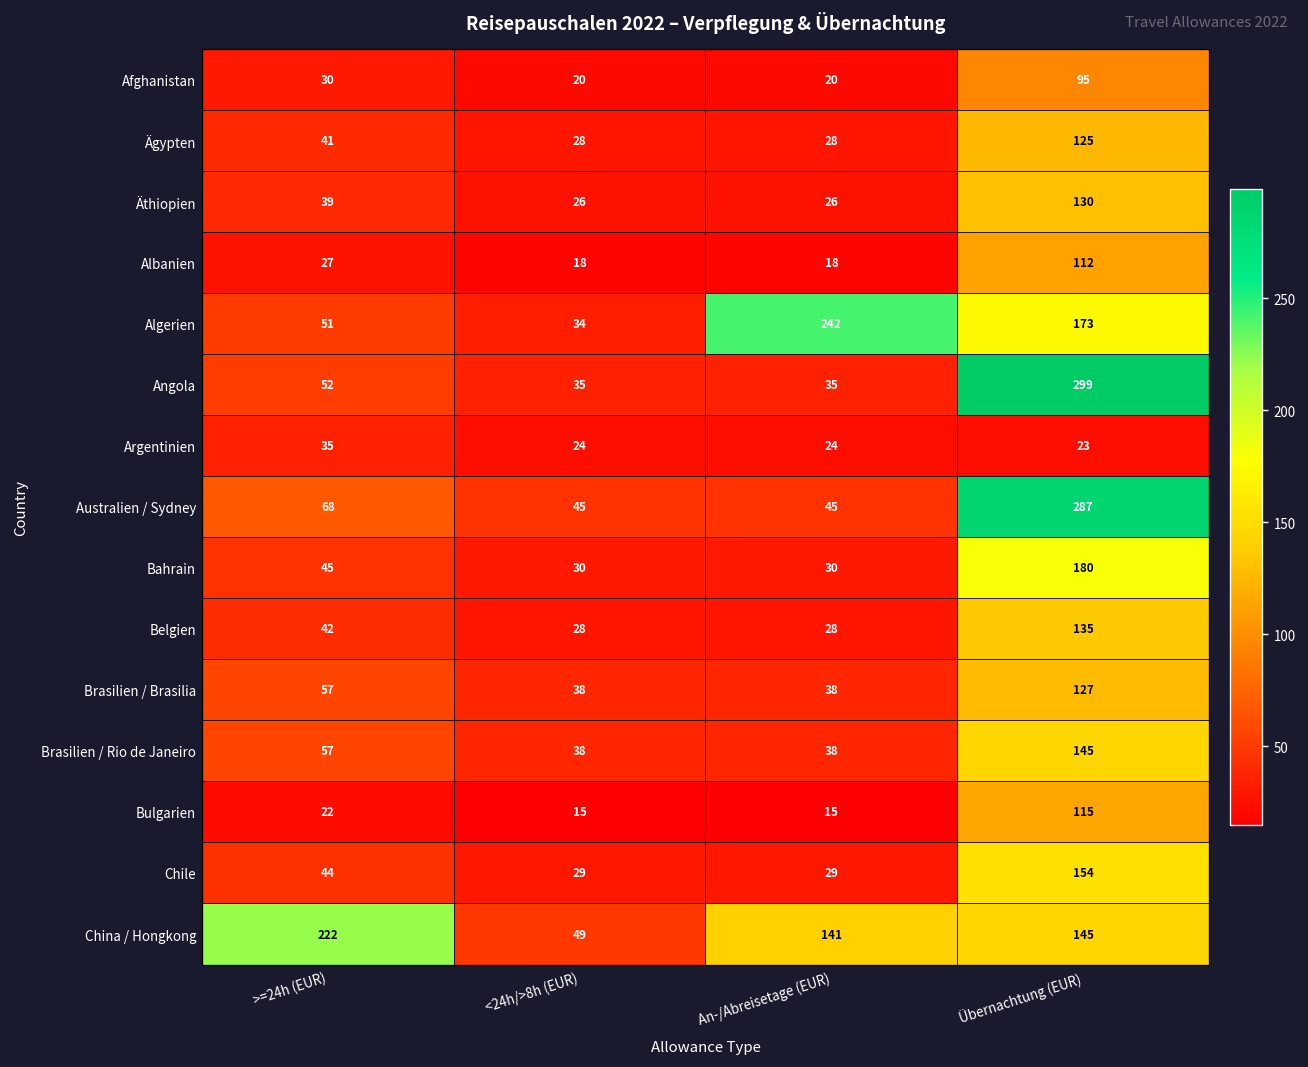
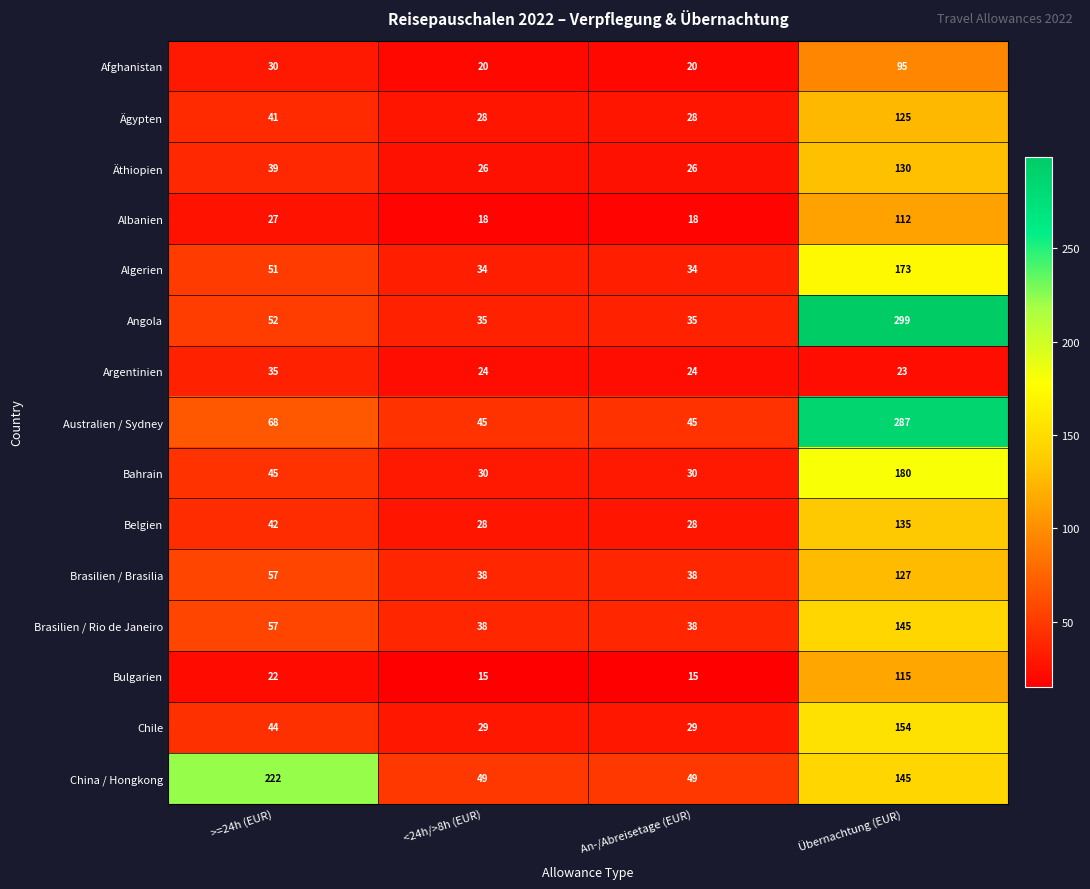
  {
    "Afghanistan": {
      ">=24h (EUR)": 30,
      "<24h/>8h (EUR)": 20,
      "An-/Abreisetage (EUR)": 20,
      "Übernachtung (EUR)": 95
    },
    "Ägypten": {
      ">=24h (EUR)": 41,
      "<24h/>8h (EUR)": 28,
      "An-/Abreisetage (EUR)": 28,
      "Übernachtung (EUR)": 125
    },
    "Äthiopien": {
      ">=24h (EUR)": 39,
      "<24h/>8h (EUR)": 26,
      "An-/Abreisetage (EUR)": 26,
      "Übernachtung (EUR)": 130
    },
    "Albanien": {
      ">=24h (EUR)": 27,
      "<24h/>8h (EUR)": 18,
      "An-/Abreisetage (EUR)": 18,
      "Übernachtung (EUR)": 112
    },
    "Algerien": {
      ">=24h (EUR)": 51,
      "<24h/>8h (EUR)": 34,
-     "An-/Abreisetage (EUR)": 242,
+     "An-/Abreisetage (EUR)": 34,
      "Übernachtung (EUR)": 173
    },
    "Angola": {
      ">=24h (EUR)": 52,
      "<24h/>8h (EUR)": 35,
      "An-/Abreisetage (EUR)": 35,
      "Übernachtung (EUR)": 299
    },
    "Argentinien": {
      ">=24h (EUR)": 35,
      "<24h/>8h (EUR)": 24,
      "An-/Abreisetage (EUR)": 24,
      "Übernachtung (EUR)": 23
    },
    "Australien / Sydney": {
      ">=24h (EUR)": 68,
      "<24h/>8h (EUR)": 45,
      "An-/Abreisetage (EUR)": 45,
      "Übernachtung (EUR)": 287
    },
    "Bahrain": {
      ">=24h (EUR)": 45,
      "<24h/>8h (EUR)": 30,
      "An-/Abreisetage (EUR)": 30,
      "Übernachtung (EUR)": 180
    },
    "Belgien": {
      ">=24h (EUR)": 42,
      "<24h/>8h (EUR)": 28,
      "An-/Abreisetage (EUR)": 28,
      "Übernachtung (EUR)": 135
    },
    "Brasilien / Brasilia": {
      ">=24h (EUR)": 57,
      "<24h/>8h (EUR)": 38,
      "An-/Abreisetage (EUR)": 38,
      "Übernachtung (EUR)": 127
    },
    "Brasilien / Rio de Janeiro": {
      ">=24h (EUR)": 57,
      "<24h/>8h (EUR)": 38,
      "An-/Abreisetage (EUR)": 38,
      "Übernachtung (EUR)": 145
    },
    "Bulgarien": {
      ">=24h (EUR)": 22,
      "<24h/>8h (EUR)": 15,
      "An-/Abreisetage (EUR)": 15,
      "Übernachtung (EUR)": 115
    },
    "Chile": {
      ">=24h (EUR)": 44,
      "<24h/>8h (EUR)": 29,
      "An-/Abreisetage (EUR)": 29,
      "Übernachtung (EUR)": 154
    },
    "China / Hongkong": {
      ">=24h (EUR)": 222,
      "<24h/>8h (EUR)": 49,
-     "An-/Abreisetage (EUR)": 141,
+     "An-/Abreisetage (EUR)": 49,
      "Übernachtung (EUR)": 145
    }
  }
